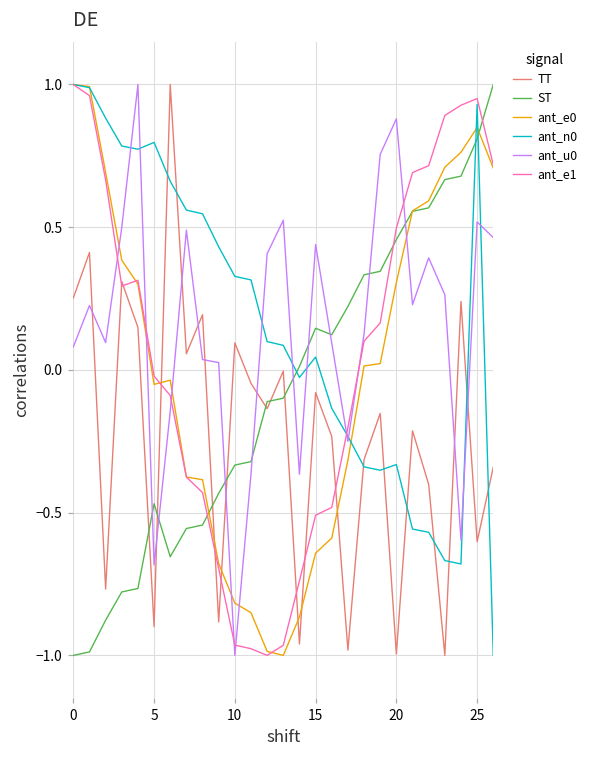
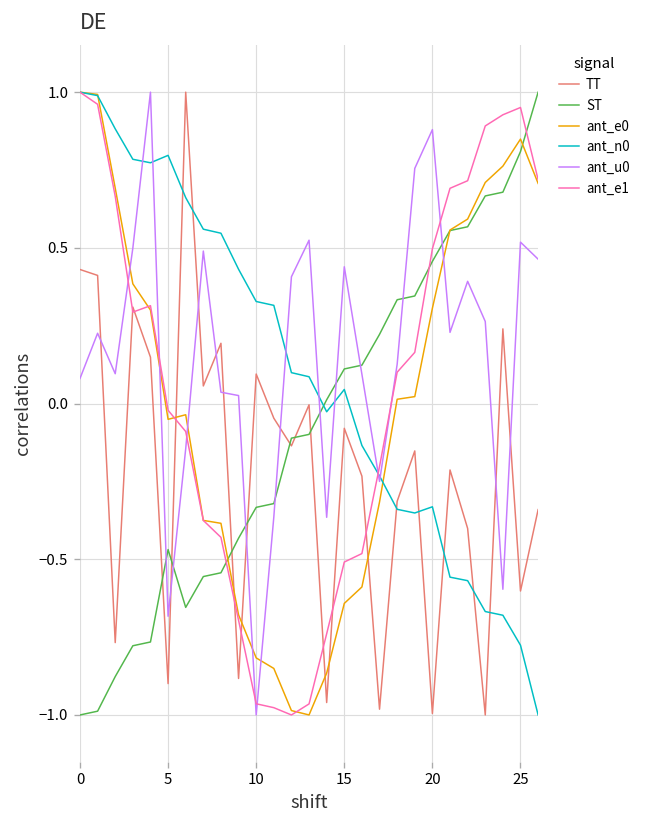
  {
    "TT": {
-     "0": 0.25,
+     "0": 0.43,
      "5": -0.90,
      "10": 0.09,
      "15": -0.08,
      "20": -1.00,
      "25": -0.60
    },
    "ST": {
      "0": -1.00,
      "5": -0.47,
      "10": -0.33,
-     "15": 0.15,
+     "15": 0.11,
      "20": 0.46,
      "25": 0.81
    },
    "ant_e0": {
      "5": -0.05,
      "10": -0.82,
      "15": -0.64,
      "20": 0.31,
      "25": 0.85
    },
    "ant_n0": {
      "5": 0.80,
      "10": 0.33,
      "15": 0.05,
      "20": -0.33,
-     "25": 0.93
+     "25": -0.78
    },
    "ant_u0": {
      "0": 0.08,
      "5": -0.68,
      "10": -1.00,
      "15": 0.44,
      "20": 0.88,
      "25": 0.52
    },
    "ant_e1": {
      "5": -0.02,
      "10": -0.96,
      "15": -0.51,
      "20": 0.50,
      "25": 0.95
    }
  }
